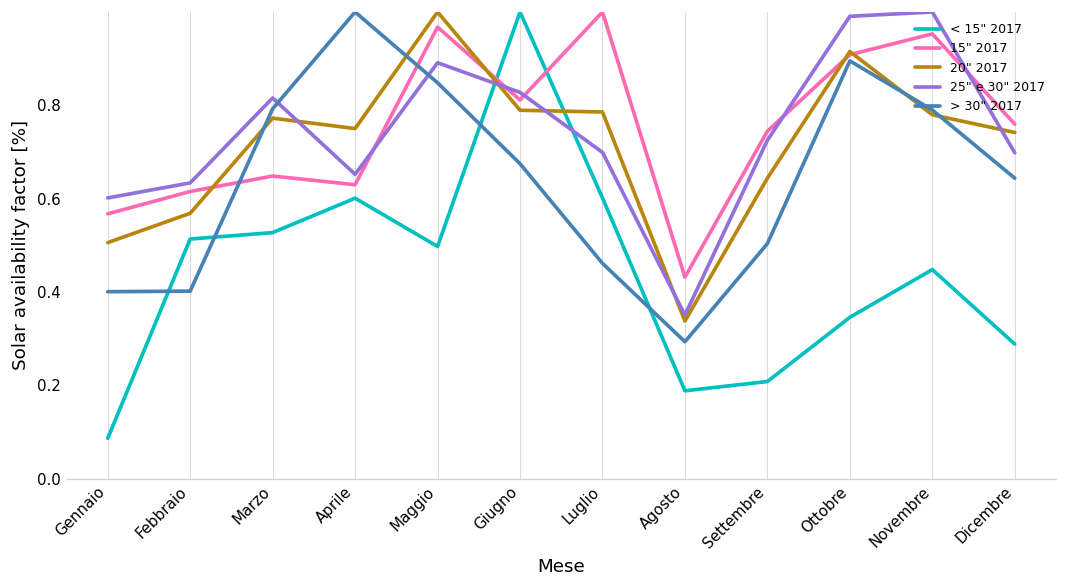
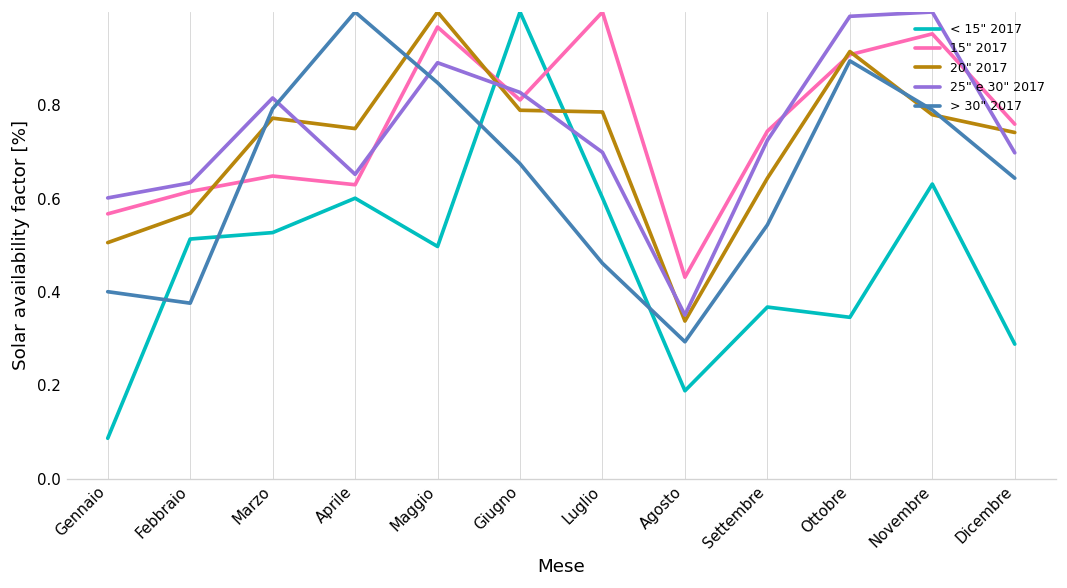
  {
    "< 15\" 2017": {
      "Gennaio": 0.09,
      "Febbraio": 0.51,
      "Marzo": 0.53,
      "Aprile": 0.60,
      "Maggio": 0.50,
      "Giugno": 1.00,
      "Luglio": 0.60,
      "Agosto": 0.19,
-     "Settembre": 0.21,
+     "Settembre": 0.37,
      "Ottobre": 0.35,
-     "Novembre": 0.45,
+     "Novembre": 0.63,
      "Dicembre": 0.29
    },
    "15\" 2017": {
      "Gennaio": 0.57,
      "Febbraio": 0.62,
      "Marzo": 0.65,
      "Aprile": 0.63,
      "Maggio": 0.97,
      "Giugno": 0.81,
      "Luglio": 1.00,
      "Agosto": 0.43,
      "Settembre": 0.74,
      "Ottobre": 0.91,
      "Novembre": 0.95,
      "Dicembre": 0.76
    },
    "20\" 2017": {
      "Gennaio": 0.51,
      "Febbraio": 0.57,
      "Marzo": 0.77,
      "Aprile": 0.75,
      "Maggio": 1.00,
      "Giugno": 0.79,
      "Luglio": 0.79,
      "Agosto": 0.34,
      "Settembre": 0.64,
      "Ottobre": 0.92,
      "Novembre": 0.78,
      "Dicembre": 0.74
    },
    "25\" e 30\" 2017": {
      "Gennaio": 0.60,
      "Febbraio": 0.63,
      "Marzo": 0.82,
      "Aprile": 0.65,
      "Maggio": 0.89,
      "Giugno": 0.83,
      "Luglio": 0.70,
      "Agosto": 0.35,
      "Settembre": 0.73,
      "Ottobre": 0.99,
      "Novembre": 1.00,
      "Dicembre": 0.70
    },
    "> 30\" 2017": {
      "Gennaio": 0.40,
-     "Febbraio": 0.40,
+     "Febbraio": 0.38,
      "Marzo": 0.79,
      "Aprile": 1.00,
      "Maggio": 0.85,
      "Giugno": 0.67,
      "Luglio": 0.46,
      "Agosto": 0.29,
-     "Settembre": 0.50,
+     "Settembre": 0.54,
      "Ottobre": 0.90,
      "Novembre": 0.79,
      "Dicembre": 0.64
    }
  }
